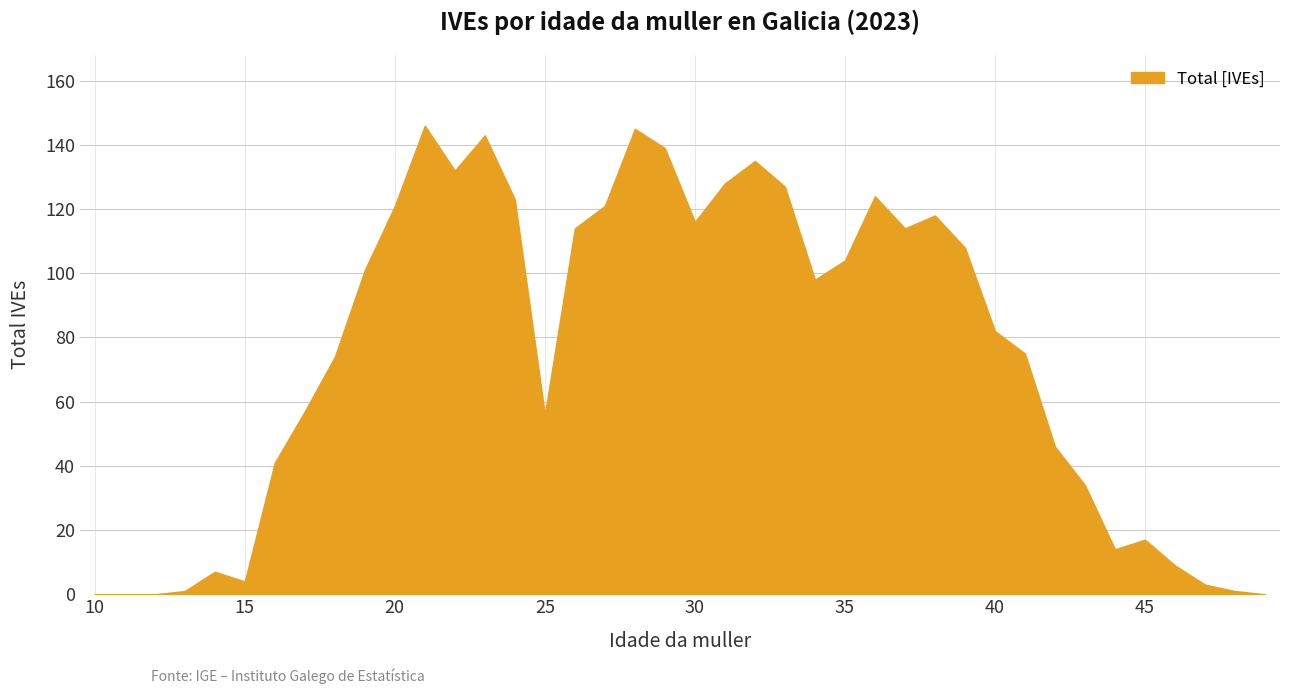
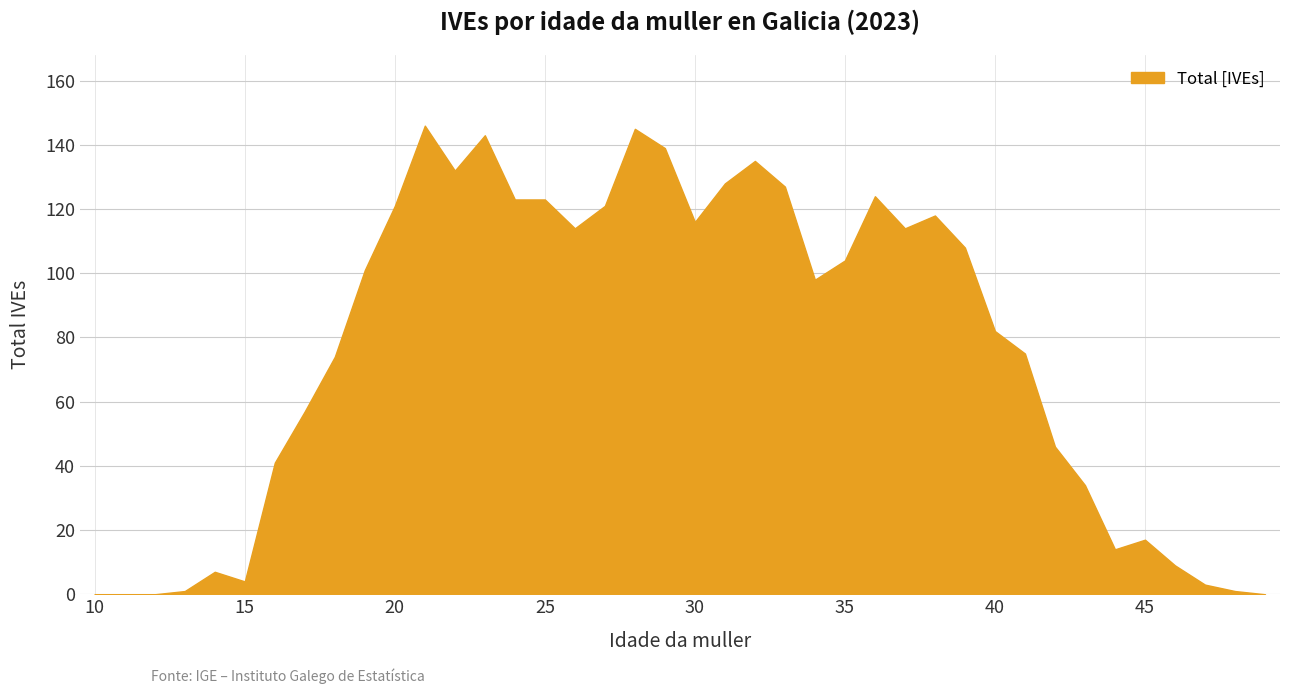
  {
    "10": 0,
    "15": 4,
    "20": 121,
-   "25": 56,
+   "25": 123,
    "30": 116,
    "35": 104,
    "40": 82,
    "45": 17
  }
